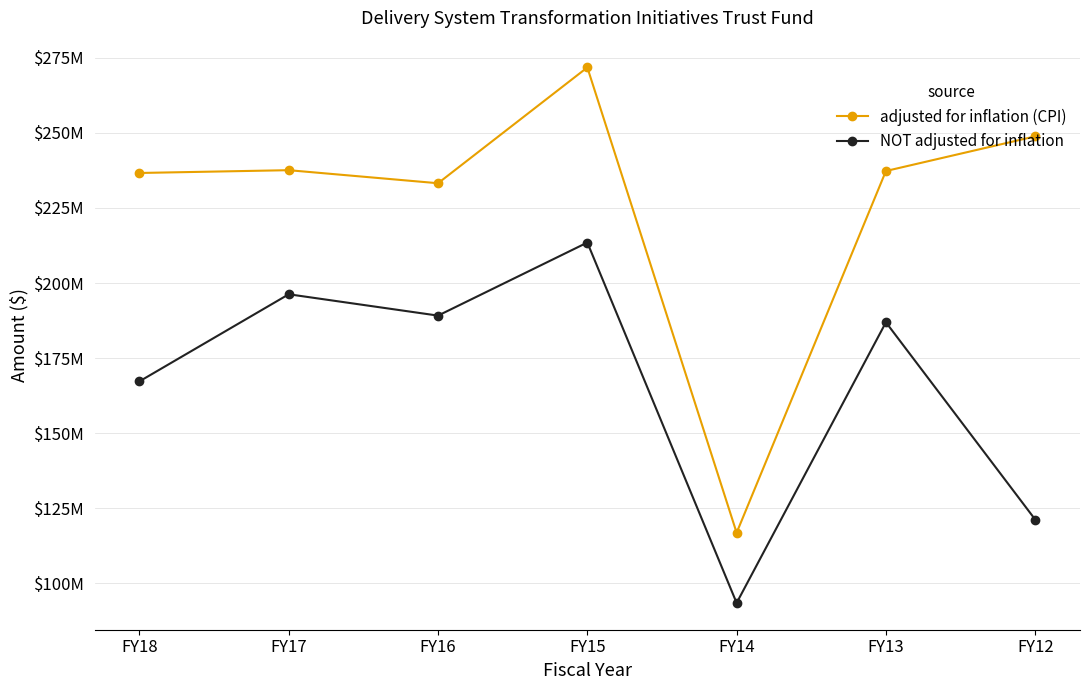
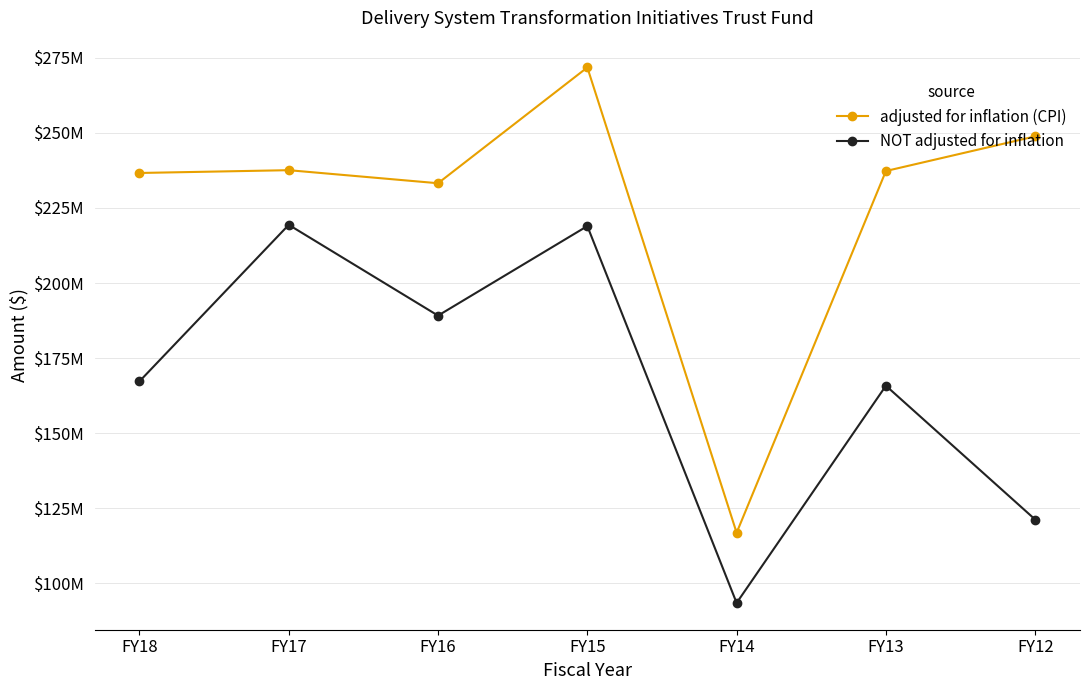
  {
    "adjusted for inflation (CPI)": {
      "FY18": "$237000000",
      "FY17": "$238000000",
      "FY16": "$233000000",
      "FY15": "$272000000",
      "FY14": "$117000000",
      "FY13": "$237000000",
      "FY12": "$249000000"
    },
    "NOT adjusted for inflation": {
      "FY18": "$167000000",
-     "FY17": "$196000000",
+     "FY17": "$219000000",
      "FY16": "$189000000",
-     "FY15": "$213000000",
+     "FY15": "$219000000",
      "FY14": "$93000000",
-     "FY13": "$187000000",
+     "FY13": "$166000000",
      "FY12": "$121000000"
    }
  }
